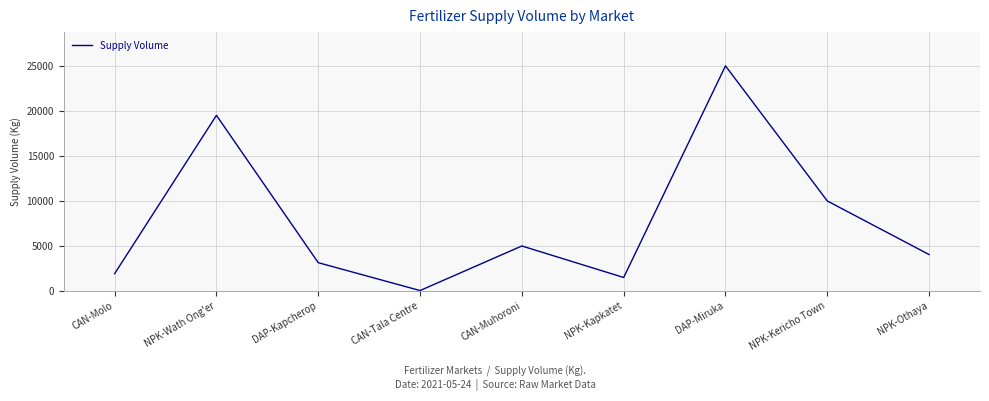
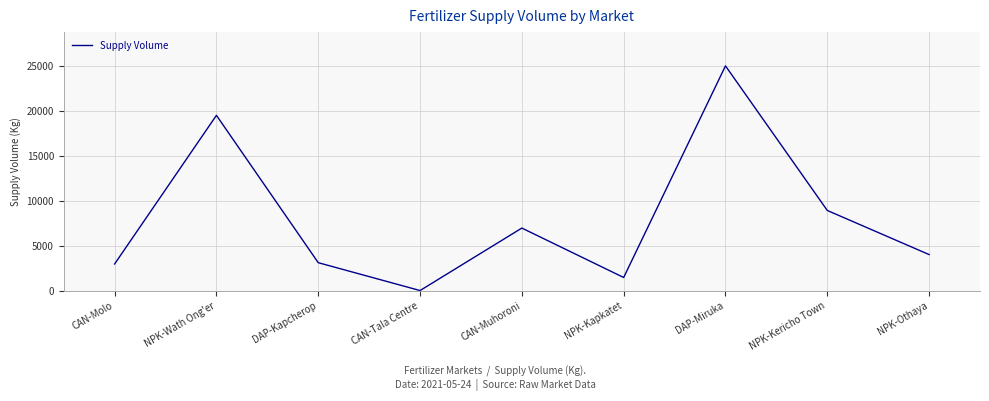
  {
-   "CAN-Molo": 2000,
+   "CAN-Molo": 3000,
    "NPK-Wath Ong'er": 20000,
    "DAP-Kapcherop": 3000,
    "CAN-Tala Centre": 0,
-   "CAN-Muhoroni": 5000,
+   "CAN-Muhoroni": 7000,
    "NPK-Kapkatet": 2000,
    "DAP-Miruka": 25000,
-   "NPK-Kericho Town": 10000,
+   "NPK-Kericho Town": 9000,
    "NPK-Othaya": 4000
  }
